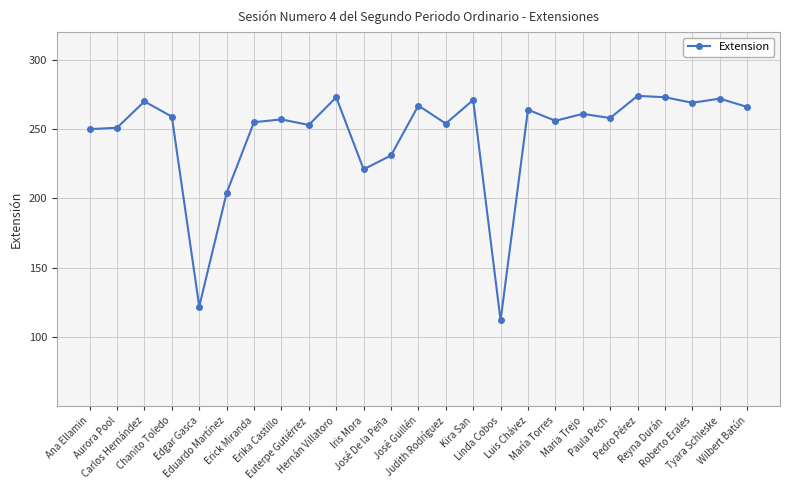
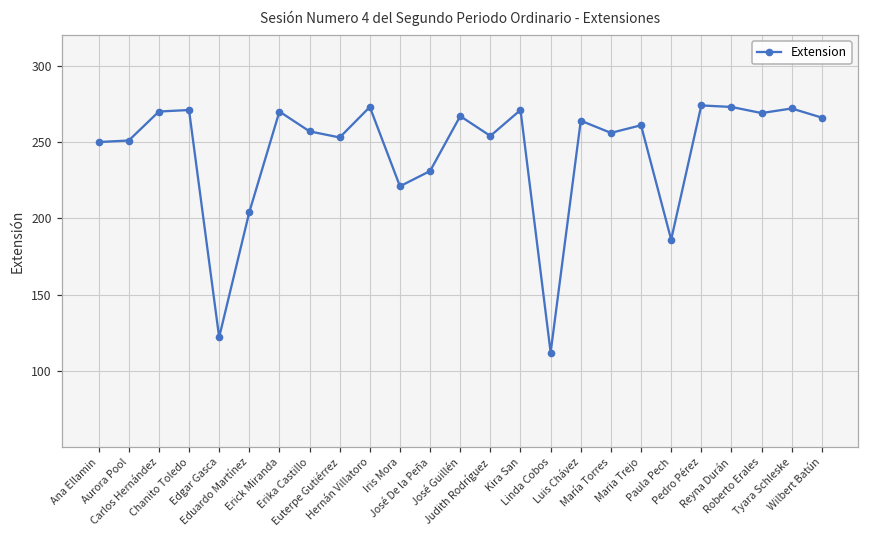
  {
    "Ana Ellamin": 250,
    "Aurora Pool": 251,
    "Carlos Hernández": 270,
-   "Chanito Toledo": 259,
+   "Chanito Toledo": 271,
    "Edgar Gasca": 122,
    "Eduardo Martínez": 204,
-   "Erick Miranda": 255,
+   "Erick Miranda": 270,
    "Erika Castillo": 257,
    "Euterpe Gutiérrez": 253,
    "Hernán Villatoro": 273,
    "Iris Mora": 221,
    "José De la Peña": 231,
    "José Guillén": 267,
    "Judith Rodríguez": 254,
    "Kira San": 271,
    "Linda Cobos": 112,
    "Luis Chávez": 264,
    "María Torres": 256,
    "Maria Trejo": 261,
-   "Paula Pech": 258,
+   "Paula Pech": 186,
    "Pedro Pérez": 274,
    "Reyna Durán": 273,
    "Roberto Erales": 269,
    "Tyara Schleske": 272,
    "Wilbert Batún": 266
  }
